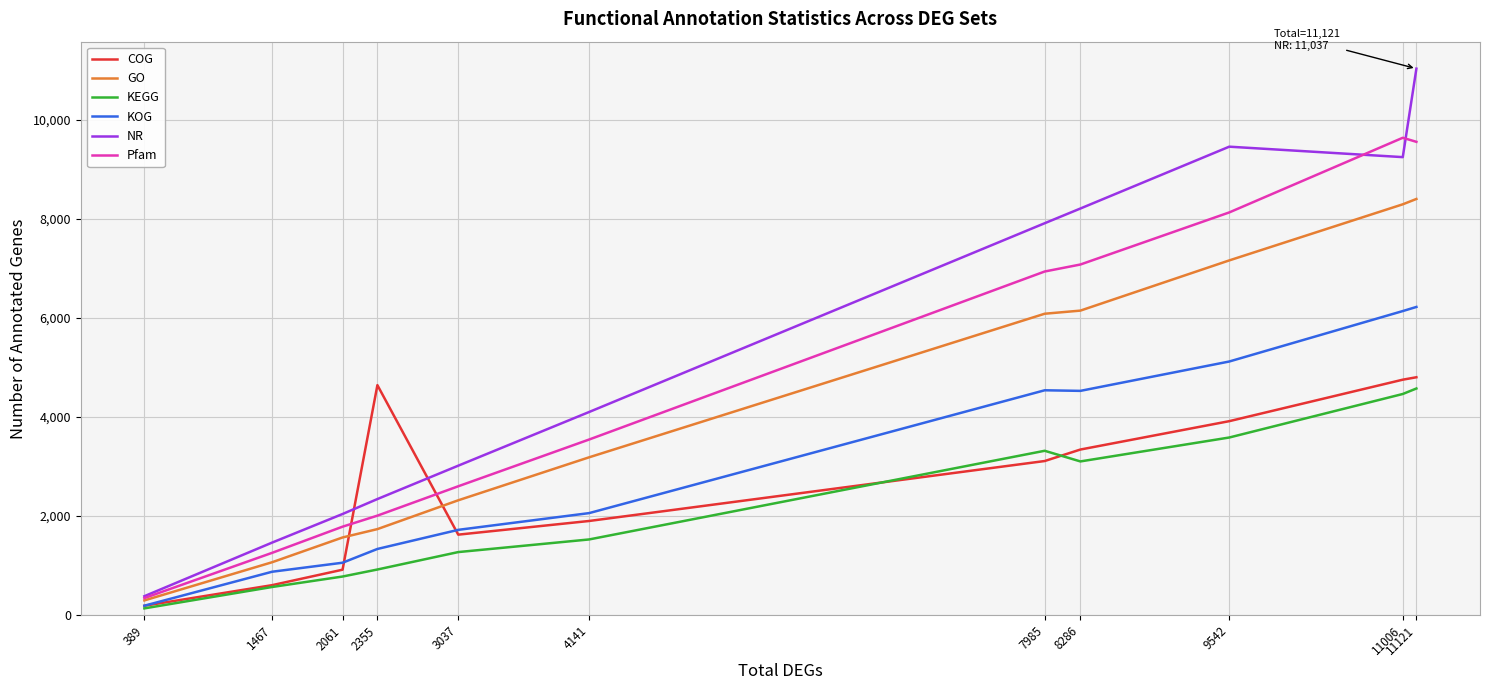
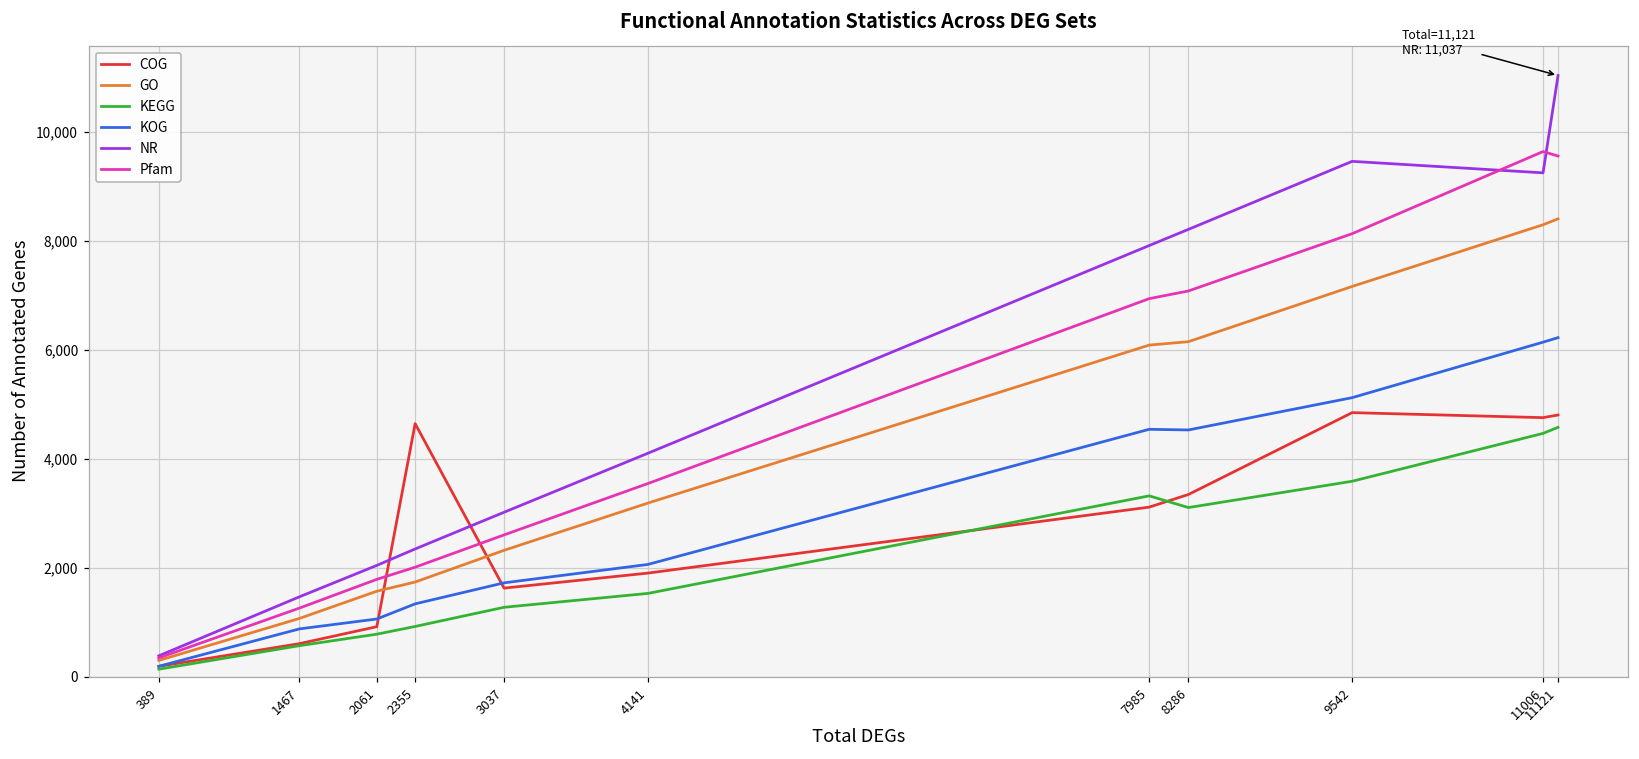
  {
    "COG": {
      "2061": "900",
      "2355": "4,600",
      "3037": "1,600",
      "4141": "1,900",
      "7985": "3,100",
      "8286": "3,300",
-     "9542": "3,900",
+     "9542": "4,800",
      "11006": "4,800",
      "11121": "4,800"
    },
    "GO": {
      "1467": "1,100",
      "2061": "1,600",
      "2355": "1,700",
      "3037": "2,300",
      "4141": "3,200",
      "7985": "6,100",
      "8286": "6,200",
      "9542": "7,200",
      "11006": "8,300",
      "11121": "8,400"
    },
    "KEGG": {
      "389": "100",
      "2061": "800",
      "2355": "900",
      "3037": "1,300",
      "4141": "1,500",
      "7985": "3,300",
      "8286": "3,100",
      "9542": "3,600",
      "11006": "4,500",
      "11121": "4,600"
    },
    "KOG": {
      "1467": "900",
      "2061": "1,100",
      "2355": "1,300",
      "3037": "1,700",
      "4141": "2,100",
      "7985": "4,500",
      "8286": "4,500",
      "9542": "5,100",
      "11006": "6,100",
      "11121": "6,200"
    },
    "NR": {
      "11121": "11,037"
    },
    "Pfam": {
      "1467": "1,300",
      "2061": "1,800",
      "2355": "2,000",
      "3037": "2,600",
      "4141": "3,500",
      "7985": "6,900",
      "8286": "7,100",
      "9542": "8,100",
      "11006": "9,600",
      "11121": "9,600"
    }
  }
